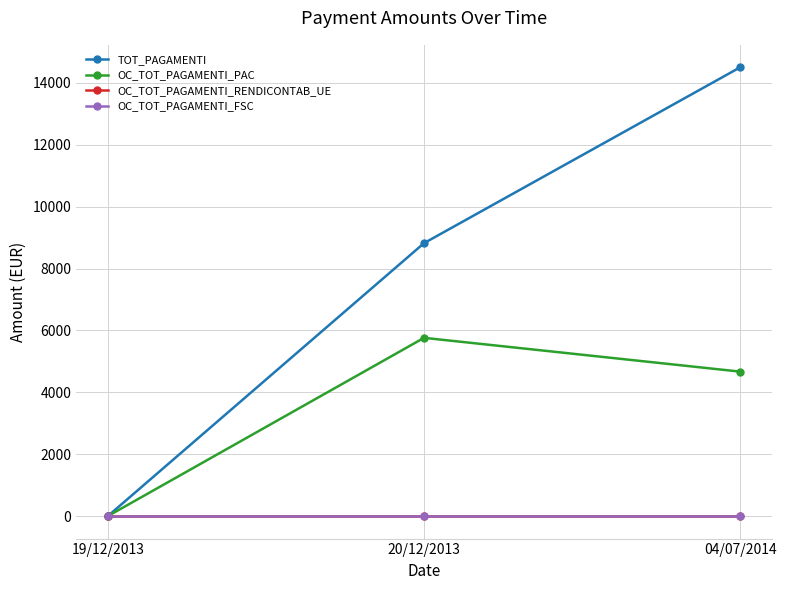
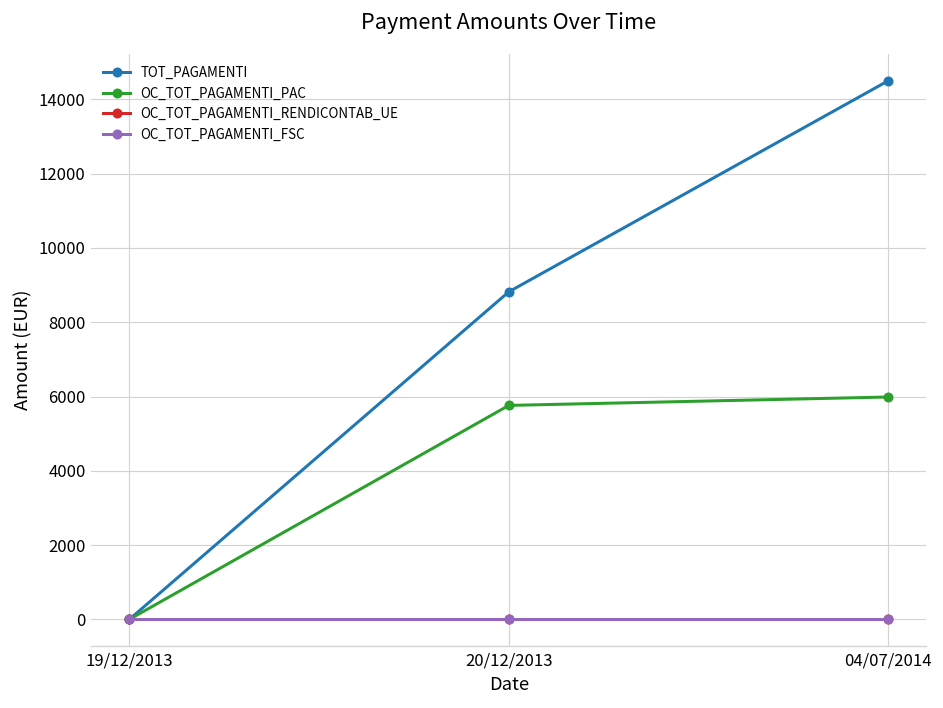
  {
    "TOT_PAGAMENTI": {
      "20/12/2013": 8800,
      "04/07/2014": 14500
    },
    "OC_TOT_PAGAMENTI_PAC": {
      "20/12/2013": 5800,
-     "04/07/2014": 4700
+     "04/07/2014": 6000
    },
    "OC_TOT_PAGAMENTI_FSC": {
      "20/12/2013": 0,
      "04/07/2014": 0
    }
  }
